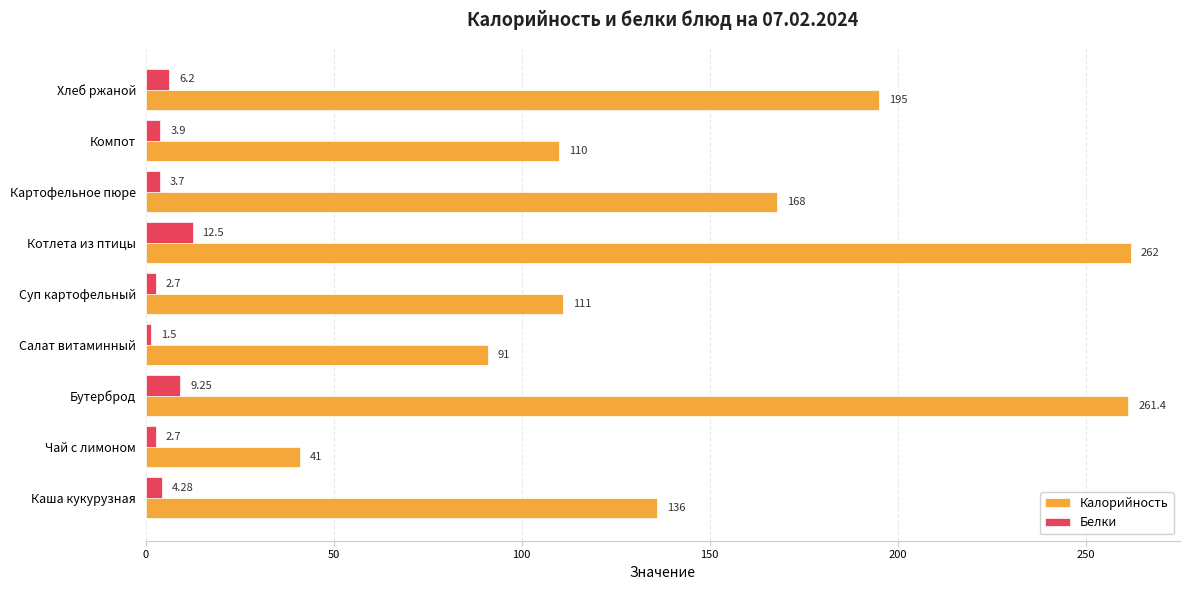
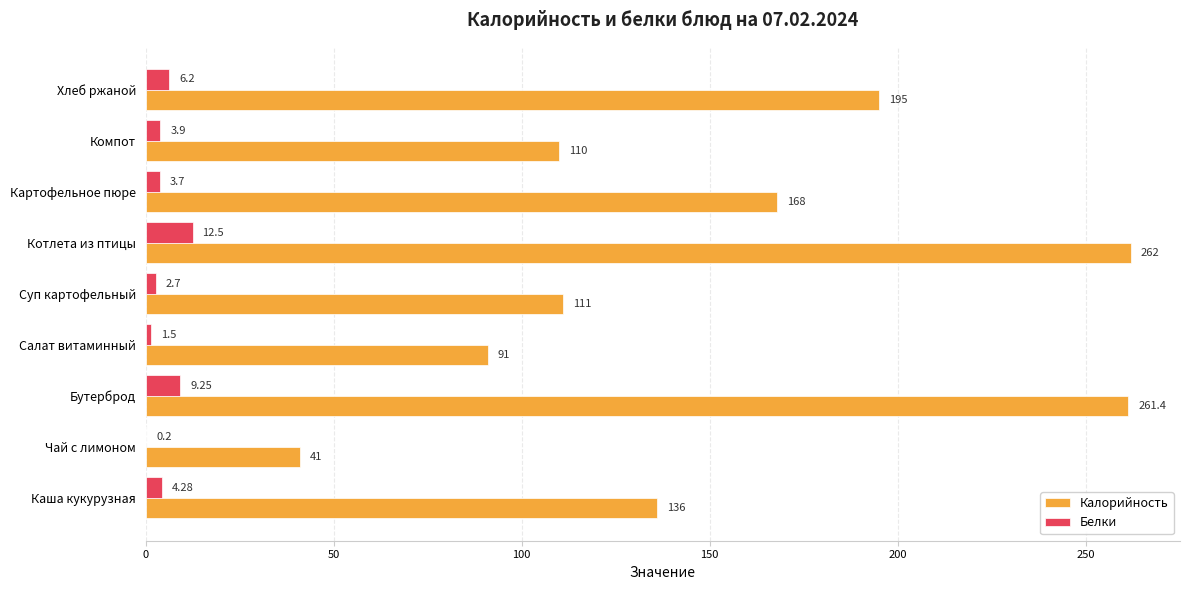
  {
    "Калорийность": {
      "Хлеб ржаной": 195,
      "Компот": 110,
      "Картофельное пюре": 168,
      "Котлета из птицы": 262,
      "Суп картофельный": 111,
      "Салат витаминный": 91,
      "Бутерброд": 261.4,
      "Чай с лимоном": 41,
      "Каша кукурузная": 136
    },
    "Белки": {
      "Хлеб ржаной": 6.2,
      "Компот": 3.9,
      "Картофельное пюре": 3.7,
      "Котлета из птицы": 12.5,
      "Суп картофельный": 2.7,
      "Салат витаминный": 1.5,
      "Бутерброд": 9.25,
-     "Чай с лимоном": 2.7,
+     "Чай с лимоном": 0.2,
      "Каша кукурузная": 4.28
    }
  }
